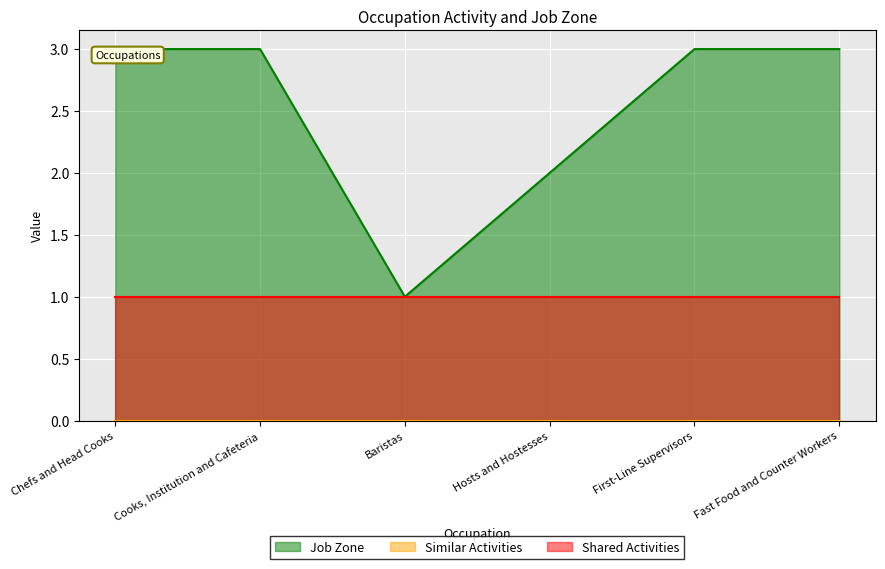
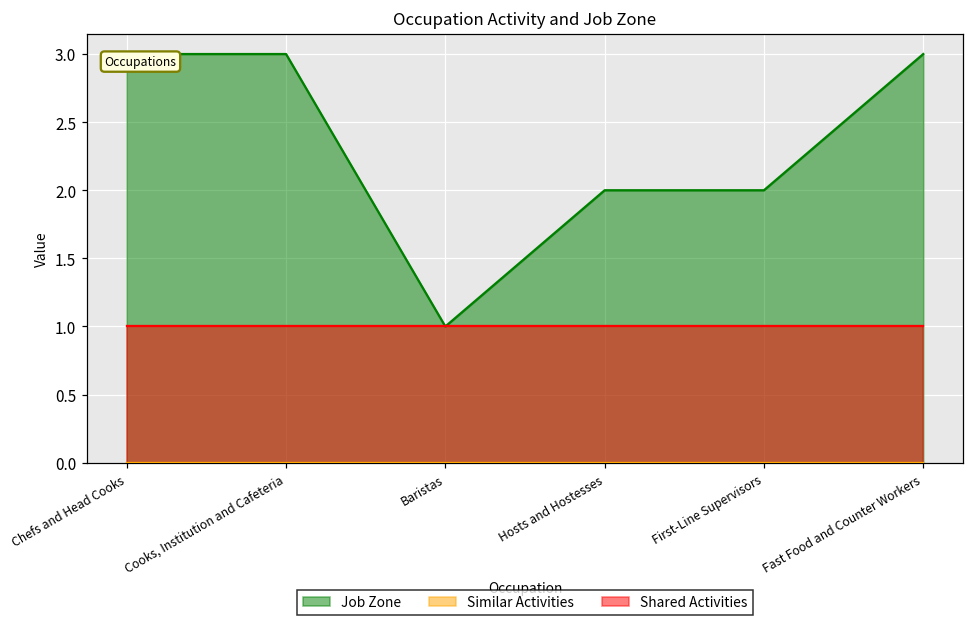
  {
    "Job Zone": {
      "Cooks, Institution and Cafeteria": 3,
      "Hosts and Hostesses": 2,
-     "First-Line Supervisors": 3,
+     "First-Line Supervisors": 2,
      "Fast Food and Counter Workers": 3
    },
    "Similar Activities": {
      "Chefs and Head Cooks": 0,
      "Cooks, Institution and Cafeteria": 0,
      "Baristas": 0,
      "Hosts and Hostesses": 0,
      "First-Line Supervisors": 0,
      "Fast Food and Counter Workers": 0
    },
    "Shared Activities": {
      "Chefs and Head Cooks": 1,
      "Cooks, Institution and Cafeteria": 1,
      "Hosts and Hostesses": 1,
      "First-Line Supervisors": 1,
      "Fast Food and Counter Workers": 1
    }
  }
